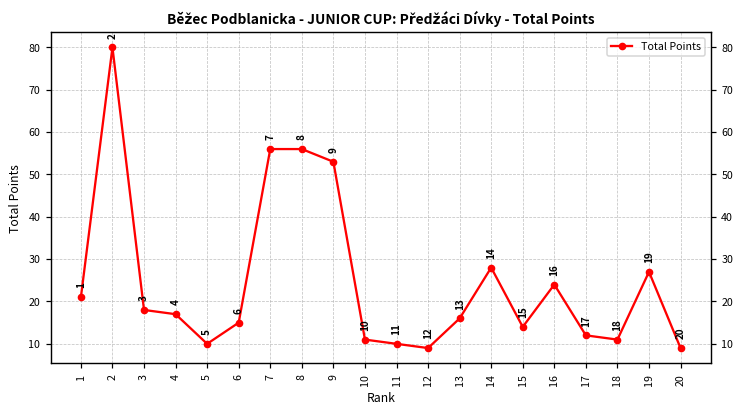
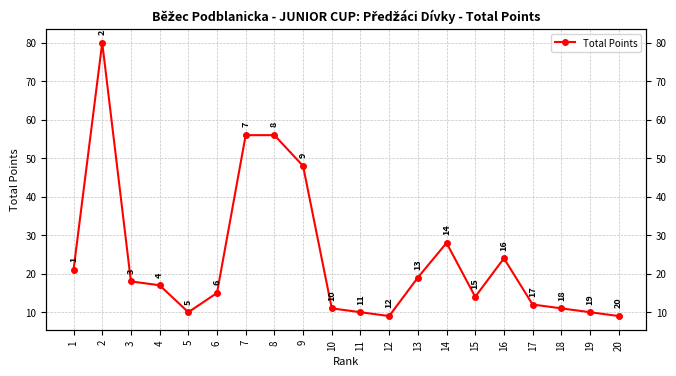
  {
-   "9": 53,
-   "13": 16,
-   "19": 27
+   "9": 48,
+   "13": 19,
+   "19": 10
  }
